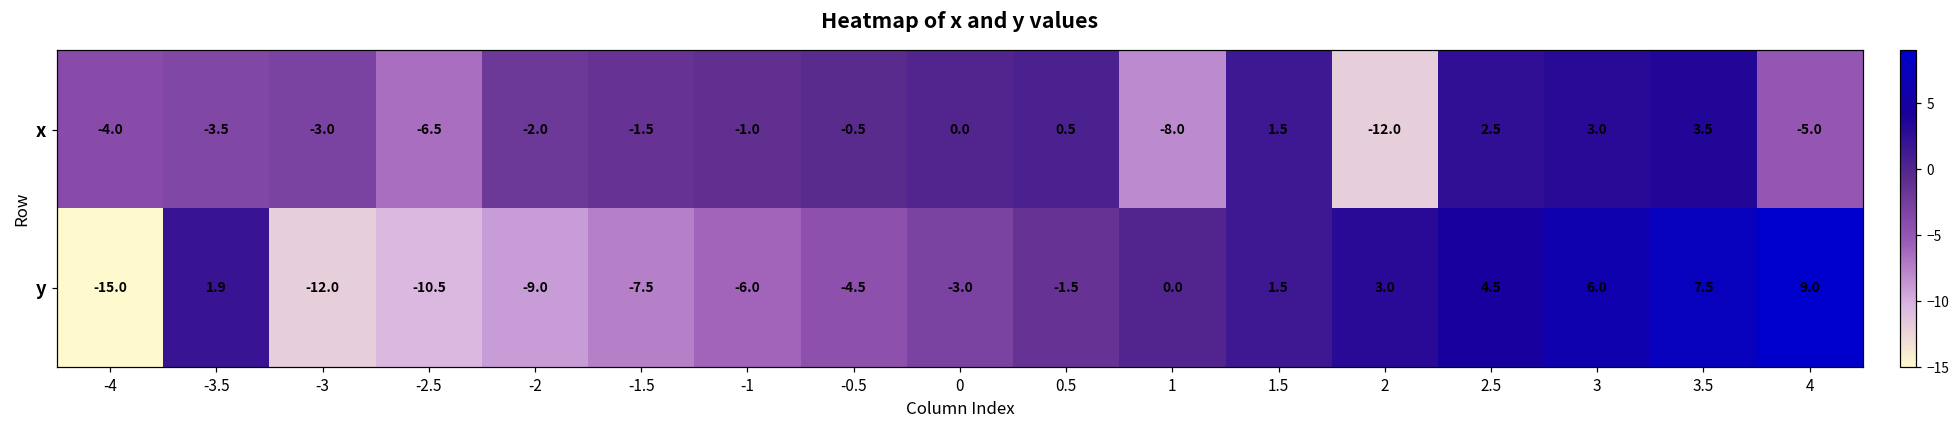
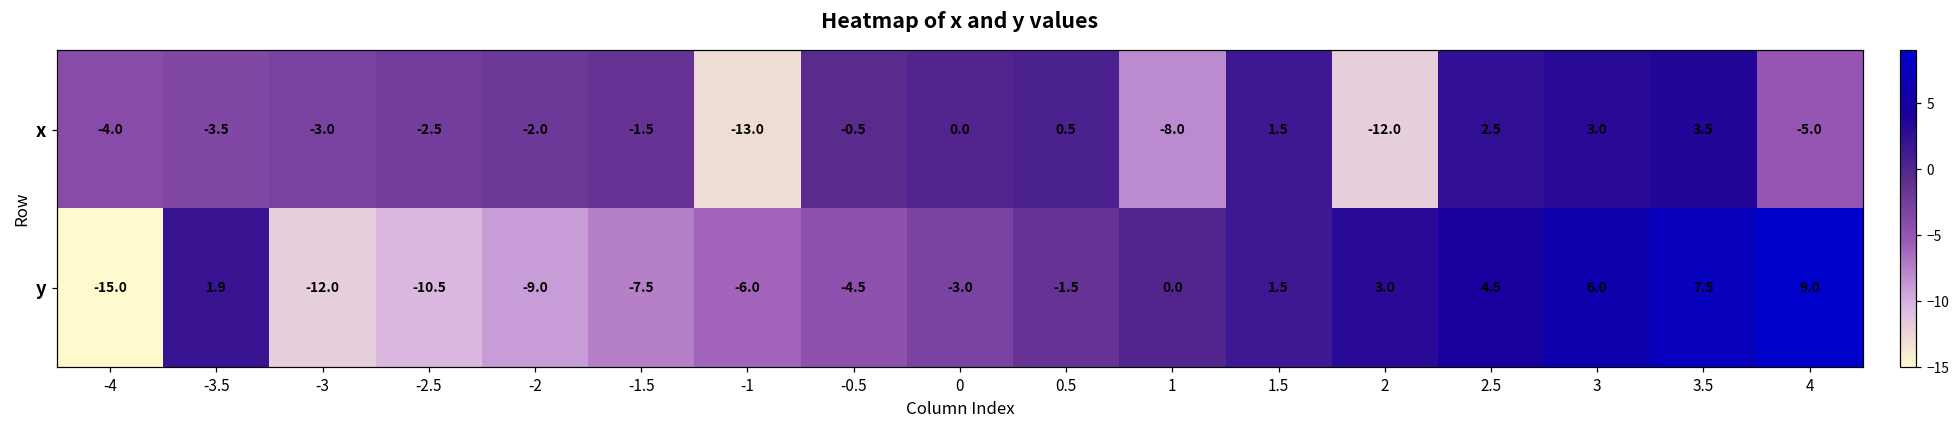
  {
    "x": {
      "-4": -4.0,
      "-3.5": -3.5,
      "-3": -3.0,
-     "-2.5": -6.5,
+     "-2.5": -2.5,
      "-2": -2.0,
      "-1.5": -1.5,
-     "-1": -1.0,
+     "-1": -13.0,
      "-0.5": -0.5,
      "0": 0.0,
      "0.5": 0.5,
      "1": -8.0,
      "1.5": 1.5,
      "2": -12.0,
      "2.5": 2.5,
      "3": 3.0,
      "3.5": 3.5,
      "4": -5.0
    },
    "y": {
      "-4": -15.0,
      "-3.5": 1.9,
      "-3": -12.0,
      "-2.5": -10.5,
      "-2": -9.0,
      "-1.5": -7.5,
      "-1": -6.0,
      "-0.5": -4.5,
      "0": -3.0,
      "0.5": -1.5,
      "1": 0.0,
      "1.5": 1.5,
      "2": 3.0,
      "2.5": 4.5,
      "3": 6.0,
      "3.5": 7.5,
      "4": 9.0
    }
  }
